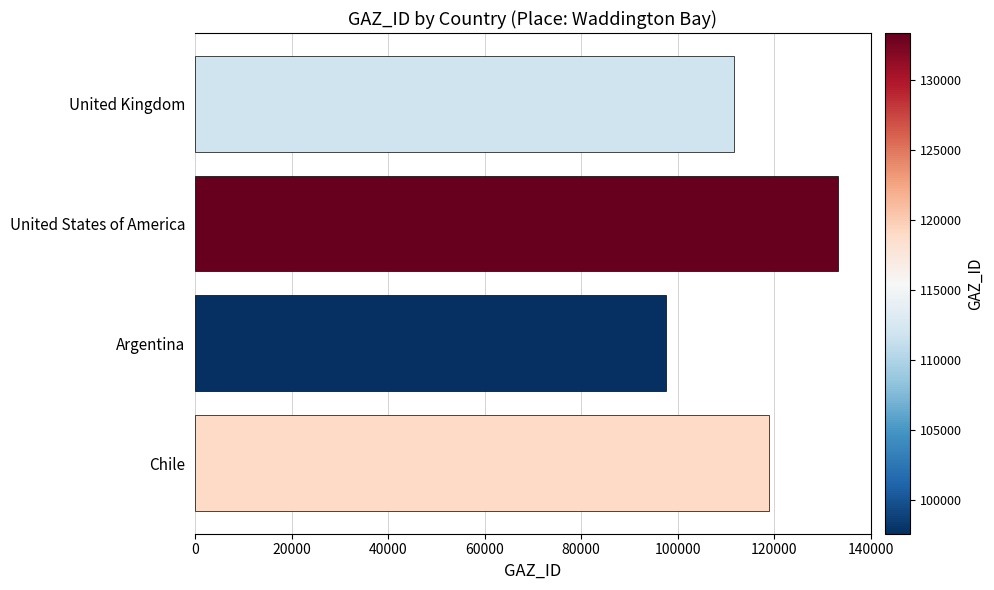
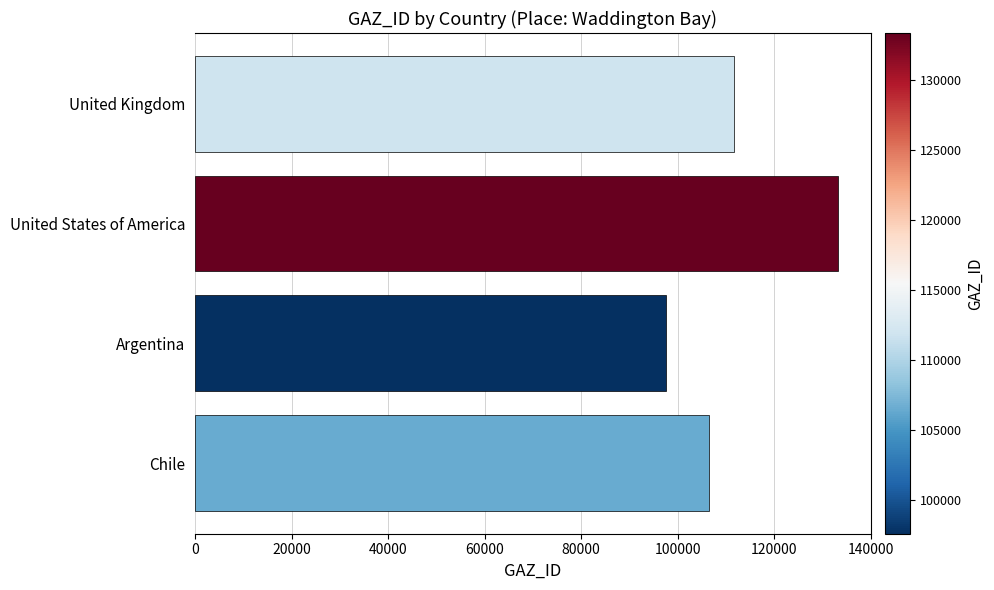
  {
    "United Kingdom": 112000,
    "United States of America": 133000,
    "Argentina": 98000,
-   "Chile": 119000
+   "Chile": 106000
  }
